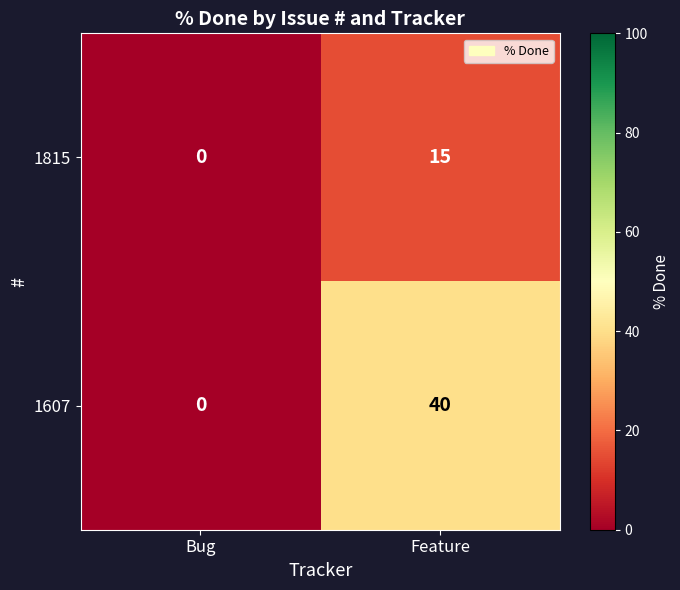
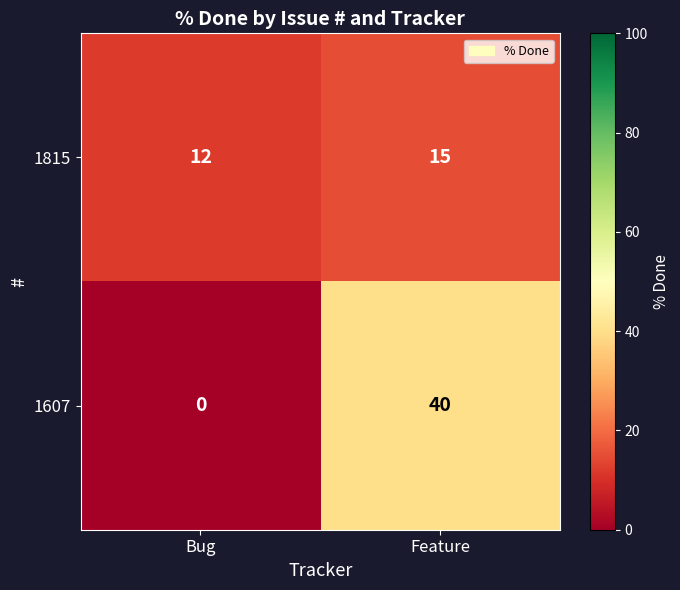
  {
    "1815": {
-     "Bug": 0,
+     "Bug": 12,
      "Feature": 15
    },
    "1607": {
      "Bug": 0,
      "Feature": 40
    }
  }
